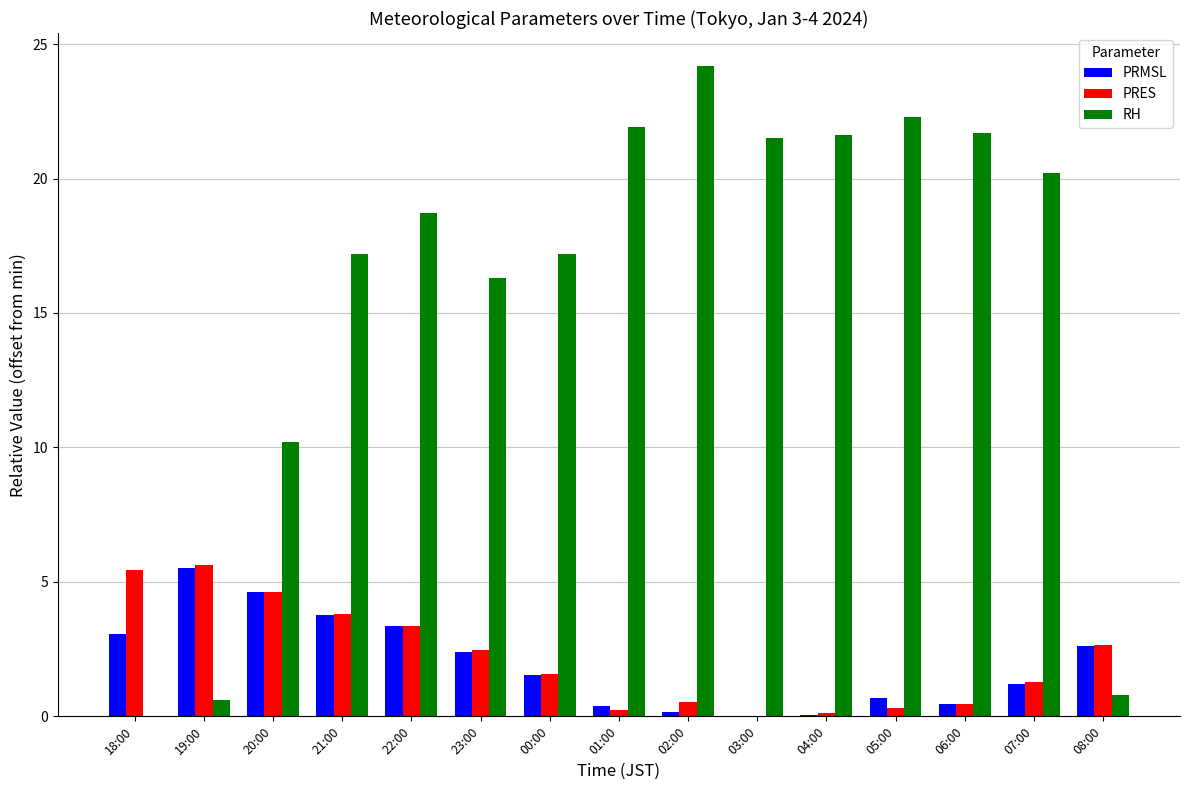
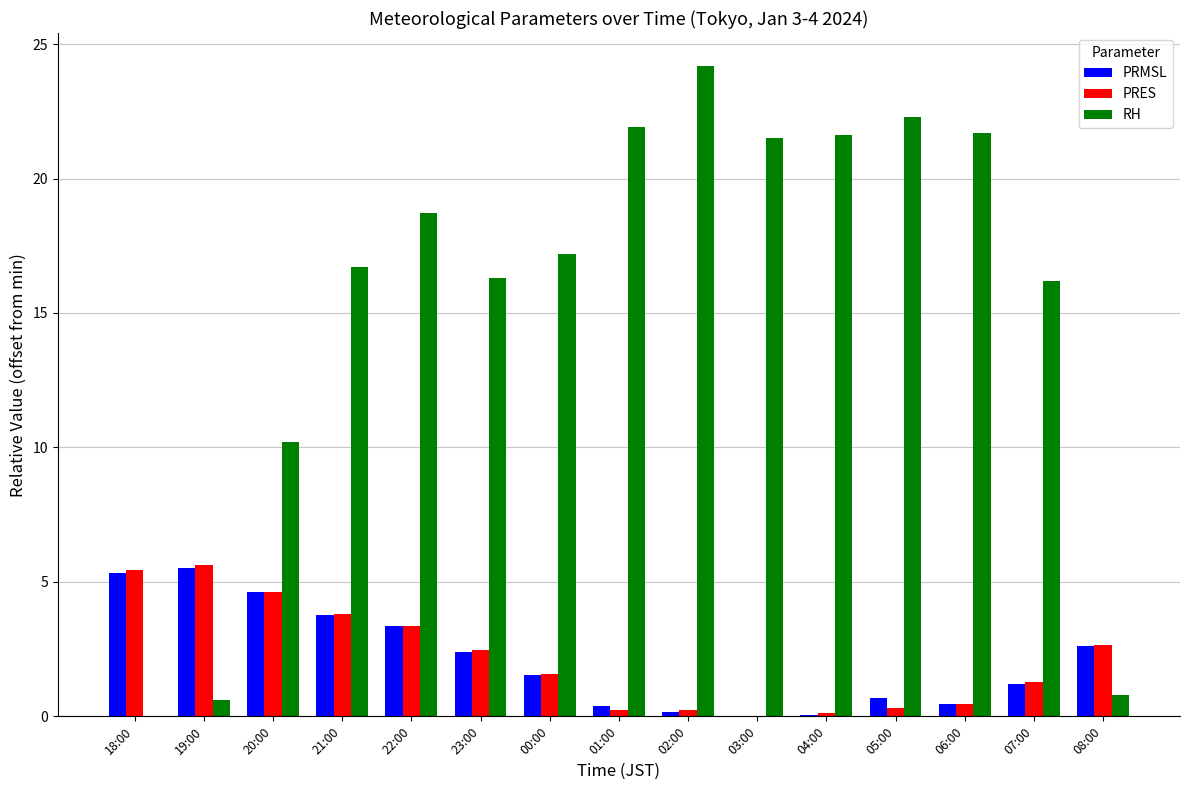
  {
    "PRMSL": {
-     "18:00": 3.1,
+     "18:00": 5.3,
      "19:00": 5.5,
      "20:00": 4.6,
      "21:00": 3.8,
      "22:00": 3.4,
      "23:00": 2.4,
      "00:00": 1.6,
      "01:00": 0.4,
      "02:00": 0.2,
      "03:00": 0.0,
      "05:00": 0.7,
      "06:00": 0.5,
      "07:00": 1.2,
      "08:00": 2.6
    },
    "PRES": {
      "18:00": 5.4,
      "19:00": 5.6,
      "20:00": 4.6,
      "21:00": 3.8,
      "22:00": 3.4,
      "23:00": 2.5,
      "00:00": 1.6,
      "01:00": 0.2,
-     "02:00": 0.5,
+     "02:00": 0.2,
      "03:00": 0.0,
      "04:00": 0.1,
      "05:00": 0.3,
      "06:00": 0.5,
      "07:00": 1.3,
      "08:00": 2.6
    },
    "RH": {
      "18:00": 0.0,
      "19:00": 0.6,
      "20:00": 10.2,
-     "21:00": 17.2,
+     "21:00": 16.7,
      "22:00": 18.7,
      "23:00": 16.3,
      "00:00": 17.2,
      "01:00": 21.9,
      "02:00": 24.2,
      "03:00": 21.5,
      "04:00": 21.6,
      "05:00": 22.3,
      "06:00": 21.7,
-     "07:00": 20.2,
+     "07:00": 16.2,
      "08:00": 0.8
    }
  }
